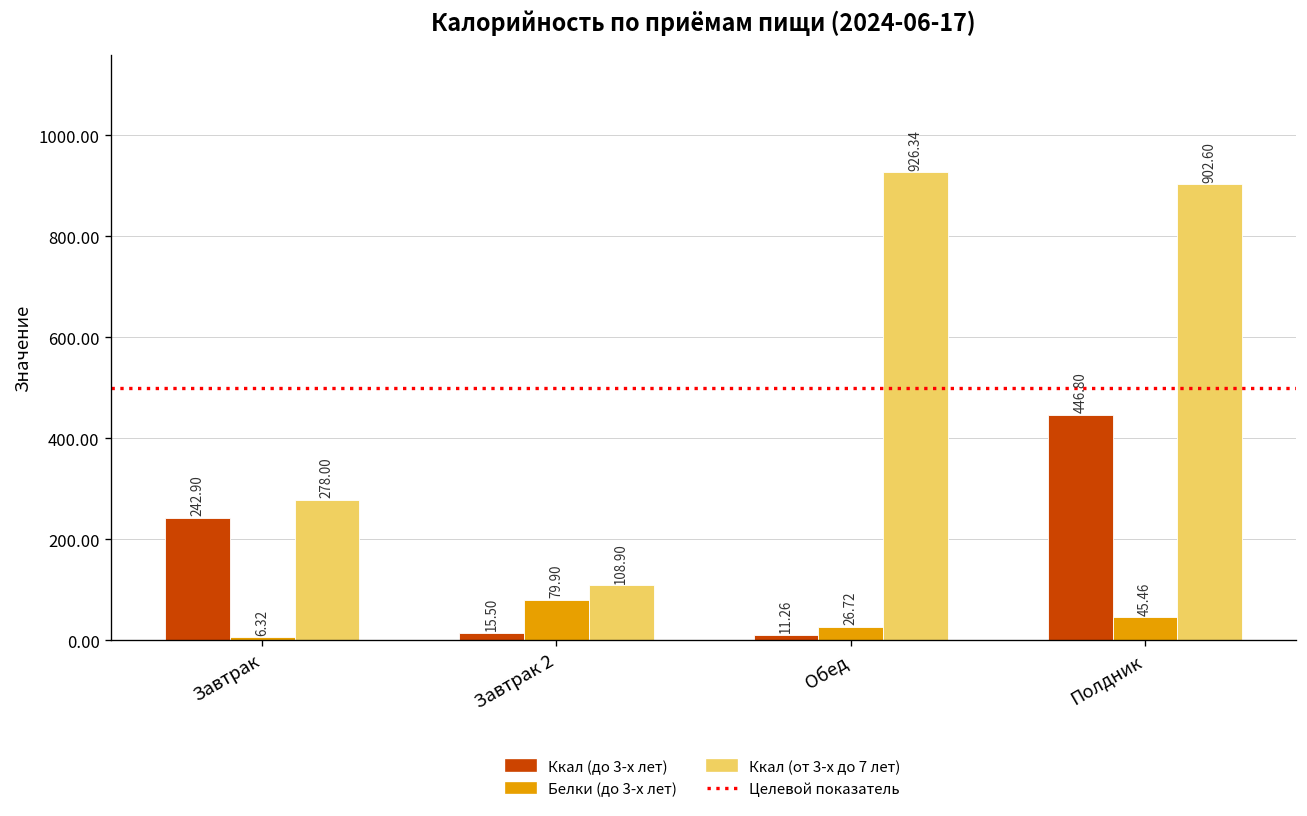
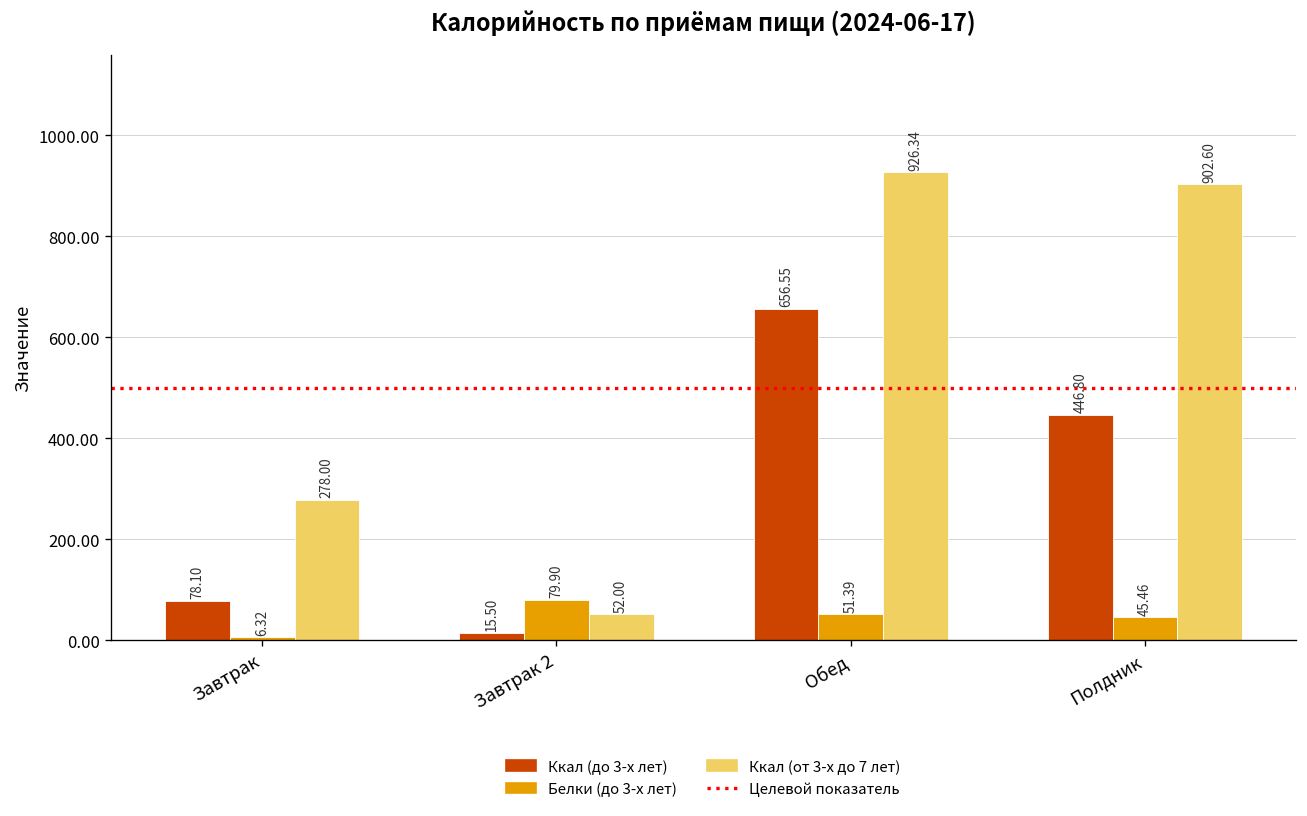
  {
    "Ккал (до 3-х лет)": {
-     "Завтрак": 242.90,
+     "Завтрак": 78.10,
      "Завтрак 2": 15.50,
-     "Обед": 11.26,
+     "Обед": 656.55,
      "Полдник": 446.80
    },
    "Белки (до 3-х лет)": {
      "Завтрак": 6.32,
      "Завтрак 2": 79.90,
-     "Обед": 26.72,
+     "Обед": 51.39,
      "Полдник": 45.46
    },
    "Ккал (от 3-х до 7 лет)": {
      "Завтрак": 278.00,
-     "Завтрак 2": 108.90,
+     "Завтрак 2": 52.00,
      "Обед": 926.34,
      "Полдник": 902.60
    }
  }
